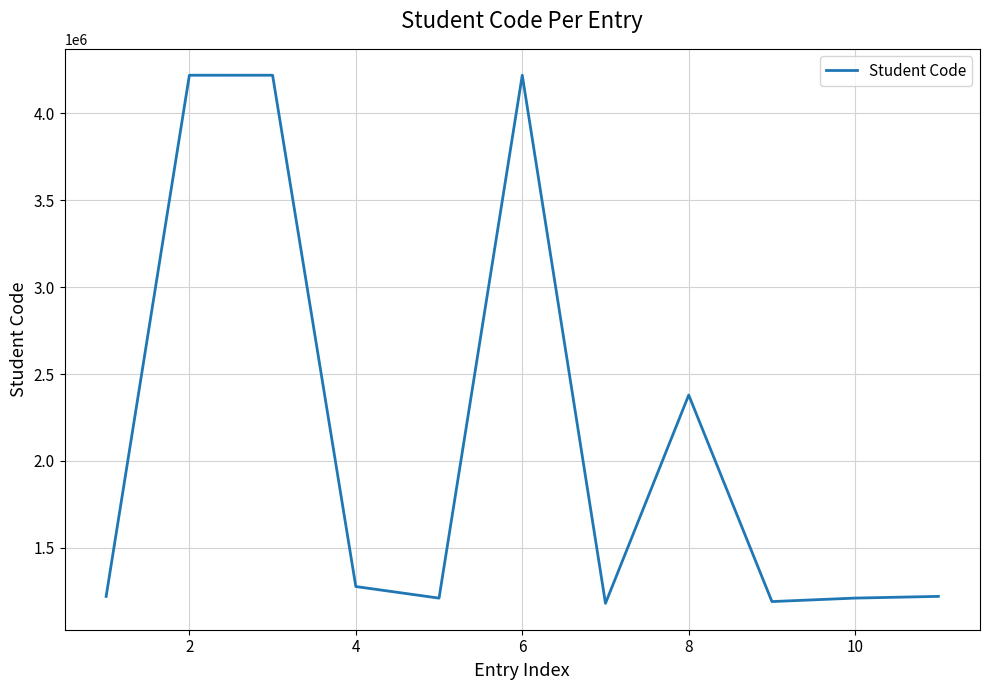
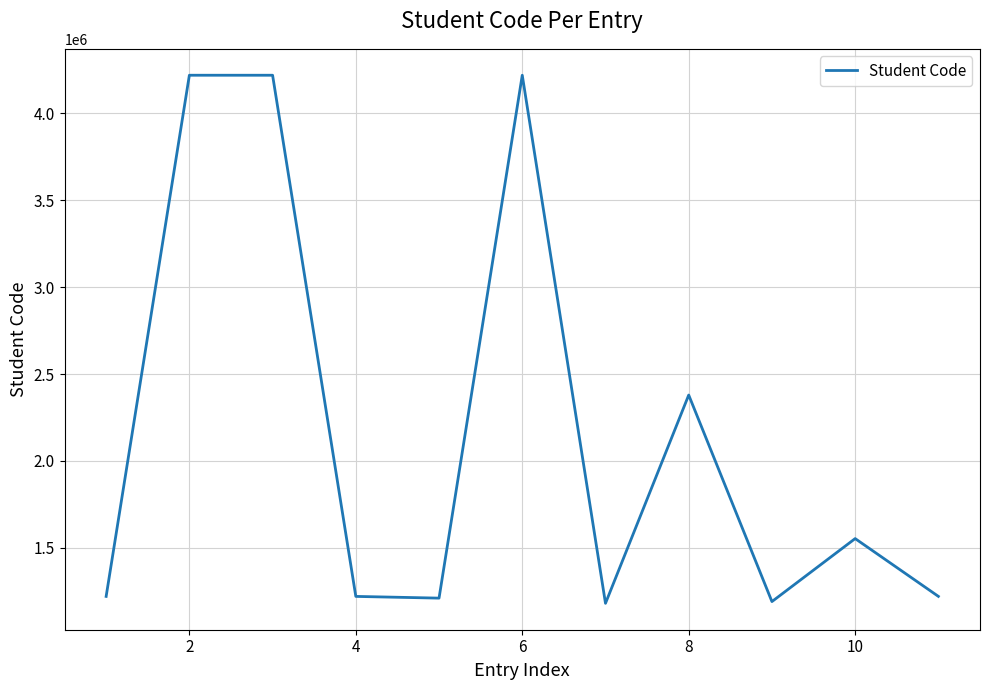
  {
    "2": 4220000,
-   "4": 1280000,
+   "4": 1220000,
    "6": 4220000,
    "8": 2380000,
-   "10": 1210000
+   "10": 1550000
  }
